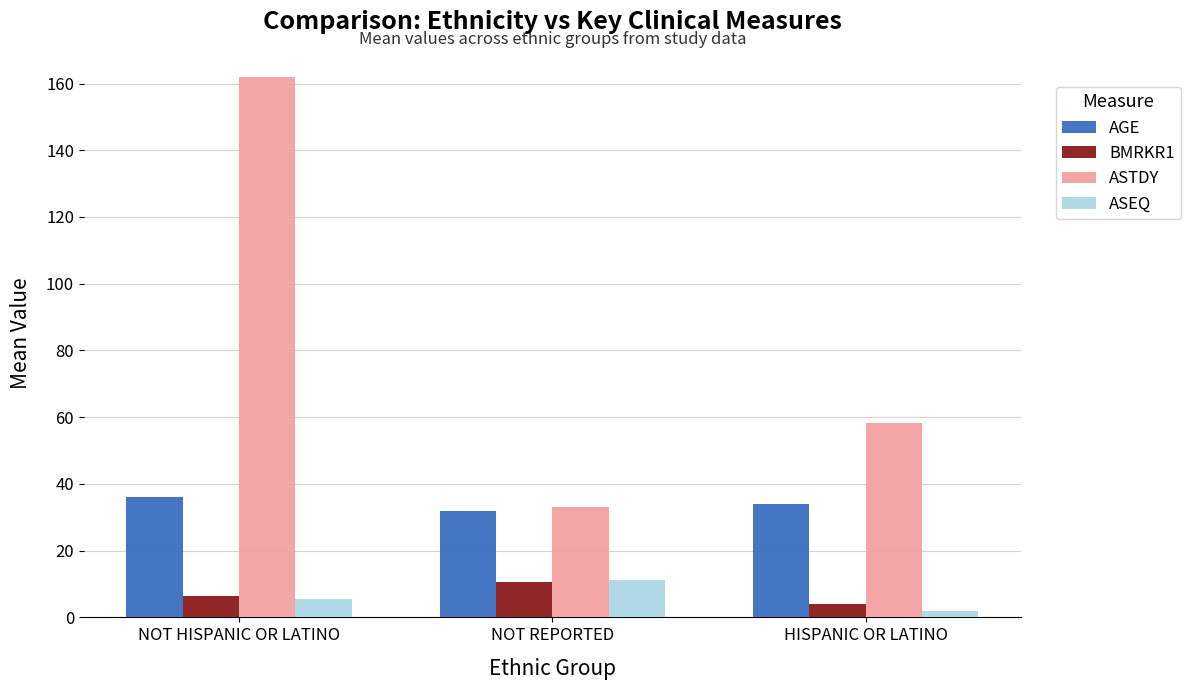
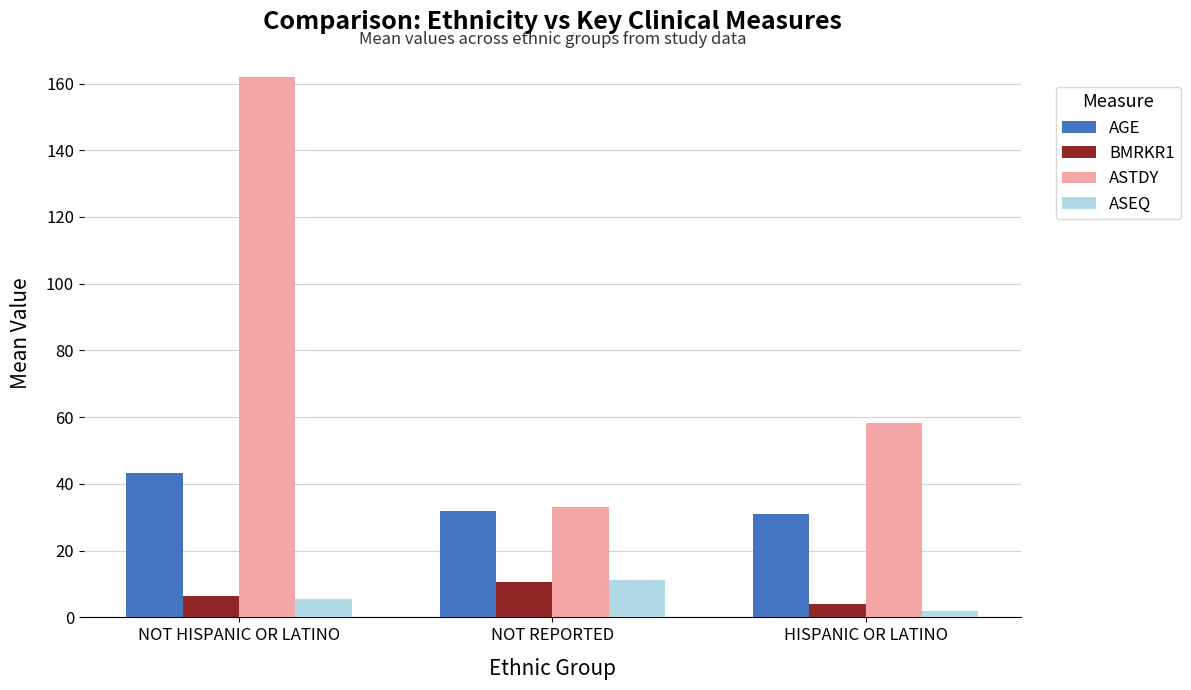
  {
    "AGE": {
-     "NOT HISPANIC OR LATINO": 36,
+     "NOT HISPANIC OR LATINO": 43,
      "NOT REPORTED": 32,
-     "HISPANIC OR LATINO": 34
+     "HISPANIC OR LATINO": 31
    },
    "BMRKR1": {
      "NOT HISPANIC OR LATINO": 6,
      "NOT REPORTED": 10,
      "HISPANIC OR LATINO": 4
    },
    "ASTDY": {
      "NOT HISPANIC OR LATINO": 162,
      "NOT REPORTED": 33,
      "HISPANIC OR LATINO": 58
    },
    "ASEQ": {
      "NOT HISPANIC OR LATINO": 6,
      "NOT REPORTED": 11,
      "HISPANIC OR LATINO": 2
    }
  }
